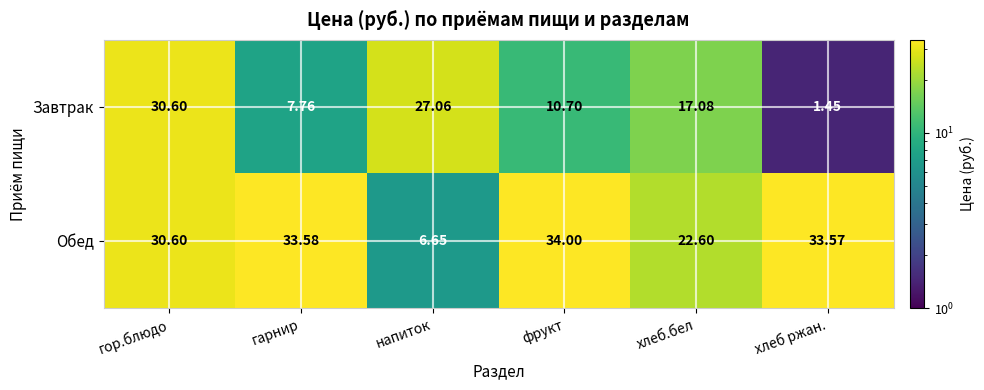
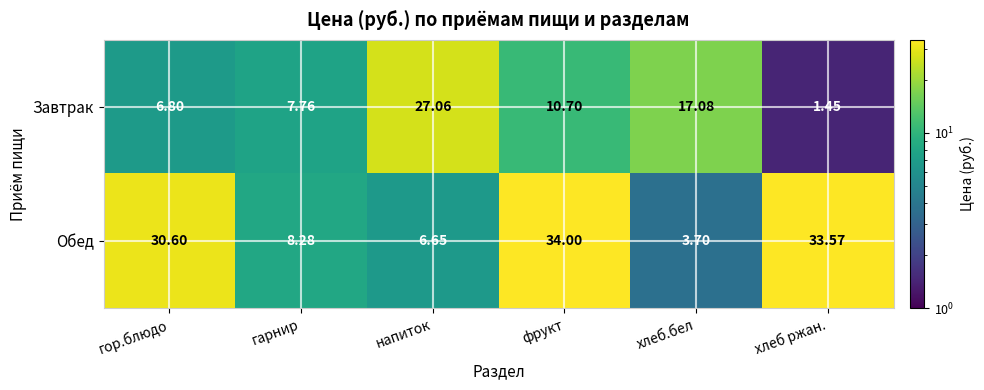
  {
    "Завтрак": {
-     "гор.блюдо": 30.60,
+     "гор.блюдо": 6.80,
      "гарнир": 7.76,
      "напиток": 27.06,
      "фрукт": 10.70,
      "хлеб.бел": 17.08,
      "хлеб ржан.": 1.45
    },
    "Обед": {
      "гор.блюдо": 30.60,
-     "гарнир": 33.58,
+     "гарнир": 8.28,
      "напиток": 6.65,
      "фрукт": 34.00,
-     "хлеб.бел": 22.60,
+     "хлеб.бел": 3.70,
      "хлеб ржан.": 33.57
    }
  }
